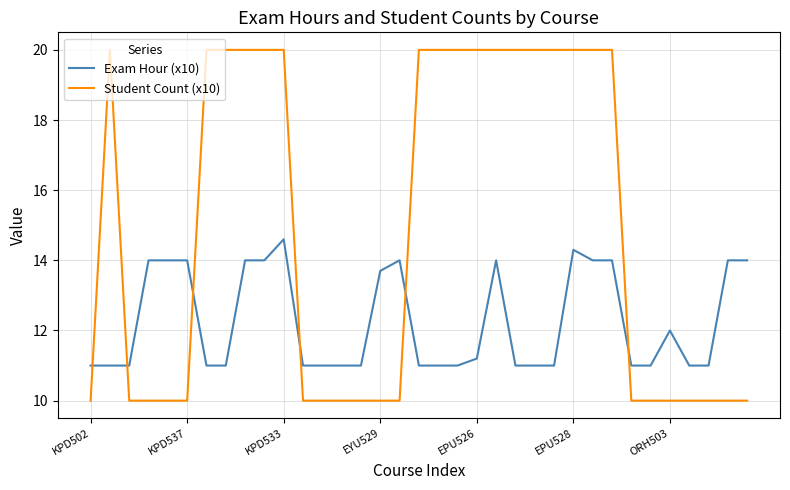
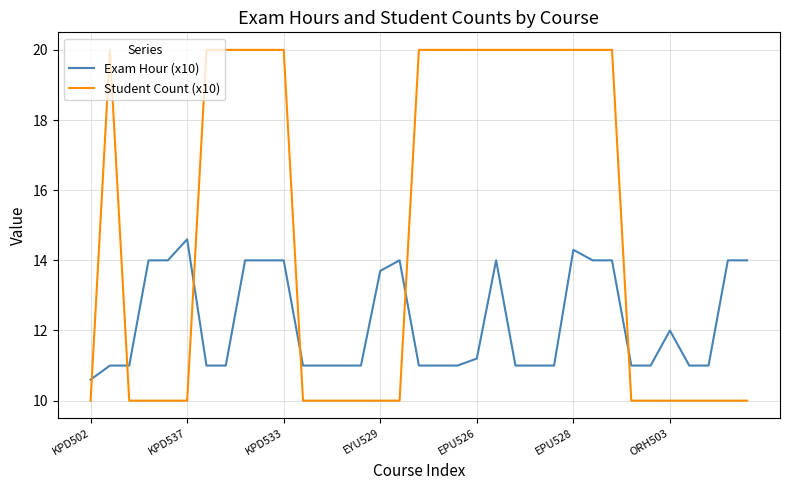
  {
    "Exam Hour (x10)": {
-     "KPD502": 11.0,
-     "KPD537": 14.0,
-     "KPD533": 14.6,
+     "KPD502": 10.6,
+     "KPD537": 14.6,
+     "KPD533": 14.0,
      "EYU529": 13.7,
      "EPU526": 11.2,
      "EPU528": 14.3,
      "ORH503": 12.0
    },
    "Student Count (x10)": {
      "KPD502": 10.0,
      "KPD537": 10.0,
      "KPD533": 20.0,
      "EYU529": 10.0,
      "EPU526": 20.0,
      "EPU528": 20.0,
      "ORH503": 10.0
    }
  }
